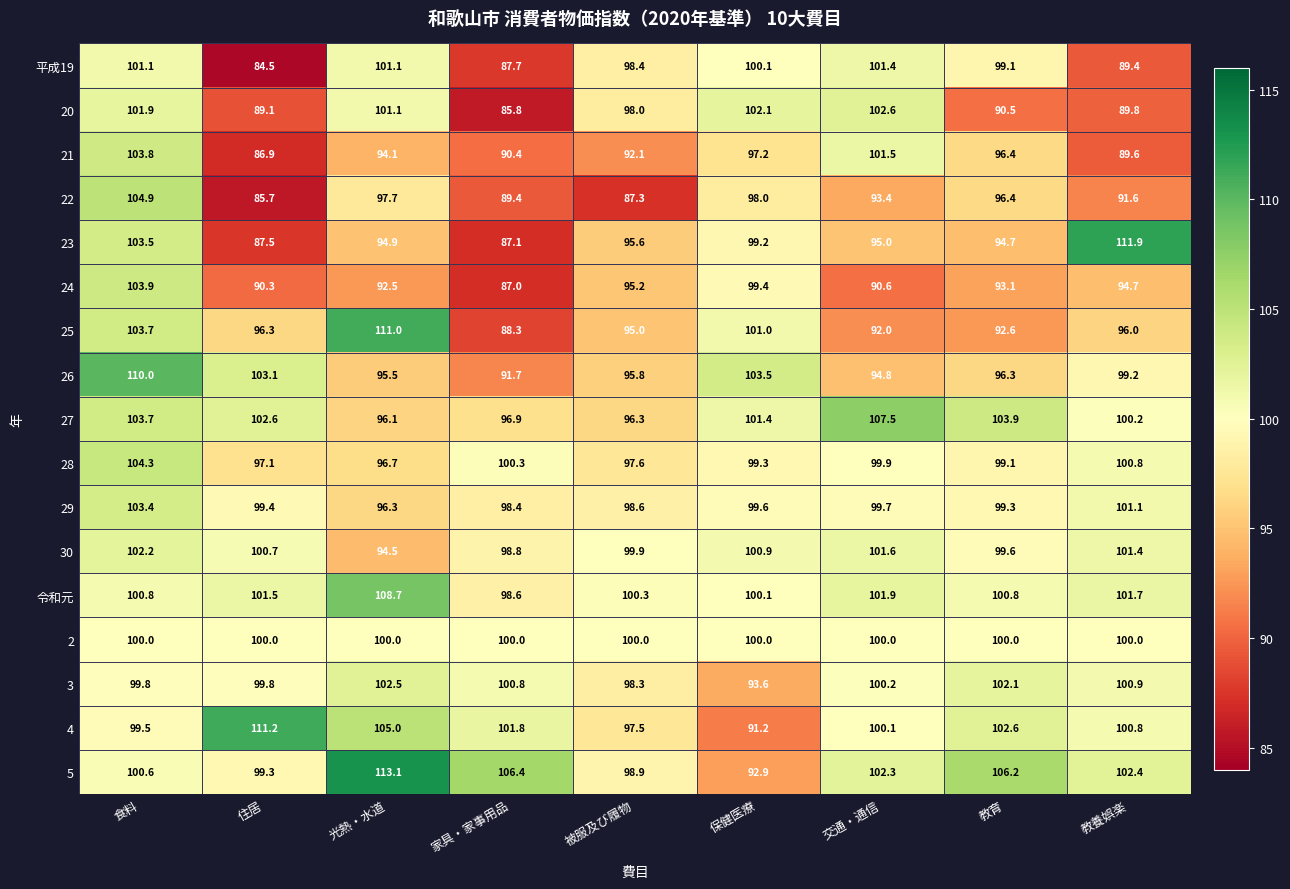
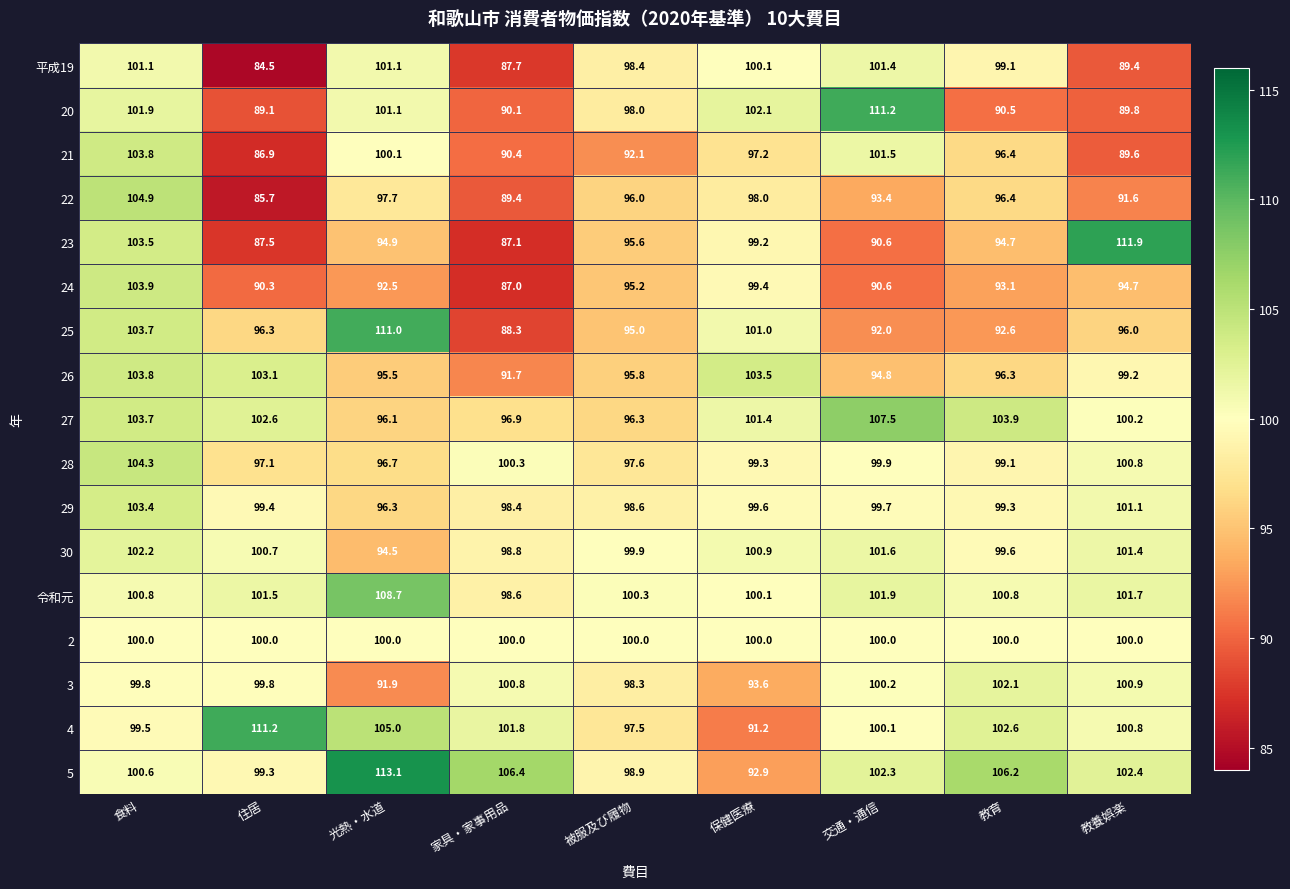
  {
    "平成19": {
      "食料": 101.1,
      "住居": 84.5,
      "光熱・水道": 101.1,
      "家具・家事用品": 87.7,
      "被服及び履物": 98.4,
      "保健医療": 100.1,
      "交通・通信": 101.4,
      "教育": 99.1,
      "教養娯楽": 89.4
    },
    "20": {
      "食料": 101.9,
      "住居": 89.1,
      "光熱・水道": 101.1,
-     "家具・家事用品": 85.8,
+     "家具・家事用品": 90.1,
      "被服及び履物": 98.0,
      "保健医療": 102.1,
-     "交通・通信": 102.6,
+     "交通・通信": 111.2,
      "教育": 90.5,
      "教養娯楽": 89.8
    },
    "21": {
      "食料": 103.8,
      "住居": 86.9,
-     "光熱・水道": 94.1,
+     "光熱・水道": 100.1,
      "家具・家事用品": 90.4,
      "被服及び履物": 92.1,
      "保健医療": 97.2,
      "交通・通信": 101.5,
      "教育": 96.4,
      "教養娯楽": 89.6
    },
    "22": {
      "食料": 104.9,
      "住居": 85.7,
      "光熱・水道": 97.7,
      "家具・家事用品": 89.4,
-     "被服及び履物": 87.3,
+     "被服及び履物": 96.0,
      "保健医療": 98.0,
      "交通・通信": 93.4,
      "教育": 96.4,
      "教養娯楽": 91.6
    },
    "23": {
      "食料": 103.5,
      "住居": 87.5,
      "光熱・水道": 94.9,
      "家具・家事用品": 87.1,
      "被服及び履物": 95.6,
      "保健医療": 99.2,
-     "交通・通信": 95.0,
+     "交通・通信": 90.6,
      "教育": 94.7,
      "教養娯楽": 111.9
    },
    "24": {
      "食料": 103.9,
      "住居": 90.3,
      "光熱・水道": 92.5,
      "家具・家事用品": 87.0,
      "被服及び履物": 95.2,
      "保健医療": 99.4,
      "交通・通信": 90.6,
      "教育": 93.1,
      "教養娯楽": 94.7
    },
    "25": {
      "食料": 103.7,
      "住居": 96.3,
      "光熱・水道": 111.0,
      "家具・家事用品": 88.3,
      "被服及び履物": 95.0,
      "保健医療": 101.0,
      "交通・通信": 92.0,
      "教育": 92.6,
      "教養娯楽": 96.0
    },
    "26": {
-     "食料": 110.0,
+     "食料": 103.8,
      "住居": 103.1,
      "光熱・水道": 95.5,
      "家具・家事用品": 91.7,
      "被服及び履物": 95.8,
      "保健医療": 103.5,
      "交通・通信": 94.8,
      "教育": 96.3,
      "教養娯楽": 99.2
    },
    "27": {
      "食料": 103.7,
      "住居": 102.6,
      "光熱・水道": 96.1,
      "家具・家事用品": 96.9,
      "被服及び履物": 96.3,
      "保健医療": 101.4,
      "交通・通信": 107.5,
      "教育": 103.9,
      "教養娯楽": 100.2
    },
    "28": {
      "食料": 104.3,
      "住居": 97.1,
      "光熱・水道": 96.7,
      "家具・家事用品": 100.3,
      "被服及び履物": 97.6,
      "保健医療": 99.3,
      "交通・通信": 99.9,
      "教育": 99.1,
      "教養娯楽": 100.8
    },
    "29": {
      "食料": 103.4,
      "住居": 99.4,
      "光熱・水道": 96.3,
      "家具・家事用品": 98.4,
      "被服及び履物": 98.6,
      "保健医療": 99.6,
      "交通・通信": 99.7,
      "教育": 99.3,
      "教養娯楽": 101.1
    },
    "30": {
      "食料": 102.2,
      "住居": 100.7,
      "光熱・水道": 94.5,
      "家具・家事用品": 98.8,
      "被服及び履物": 99.9,
      "保健医療": 100.9,
      "交通・通信": 101.6,
      "教育": 99.6,
      "教養娯楽": 101.4
    },
    "令和元": {
      "食料": 100.8,
      "住居": 101.5,
      "光熱・水道": 108.7,
      "家具・家事用品": 98.6,
      "被服及び履物": 100.3,
      "保健医療": 100.1,
      "交通・通信": 101.9,
      "教育": 100.8,
      "教養娯楽": 101.7
    },
    "2": {
      "食料": 100.0,
      "住居": 100.0,
      "光熱・水道": 100.0,
      "家具・家事用品": 100.0,
      "被服及び履物": 100.0,
      "保健医療": 100.0,
      "交通・通信": 100.0,
      "教育": 100.0,
      "教養娯楽": 100.0
    },
    "3": {
      "食料": 99.8,
      "住居": 99.8,
-     "光熱・水道": 102.5,
+     "光熱・水道": 91.9,
      "家具・家事用品": 100.8,
      "被服及び履物": 98.3,
      "保健医療": 93.6,
      "交通・通信": 100.2,
      "教育": 102.1,
      "教養娯楽": 100.9
    },
    "4": {
      "食料": 99.5,
      "住居": 111.2,
      "光熱・水道": 105.0,
      "家具・家事用品": 101.8,
      "被服及び履物": 97.5,
      "保健医療": 91.2,
      "交通・通信": 100.1,
      "教育": 102.6,
      "教養娯楽": 100.8
    },
    "5": {
      "食料": 100.6,
      "住居": 99.3,
      "光熱・水道": 113.1,
      "家具・家事用品": 106.4,
      "被服及び履物": 98.9,
      "保健医療": 92.9,
      "交通・通信": 102.3,
      "教育": 106.2,
      "教養娯楽": 102.4
    }
  }
